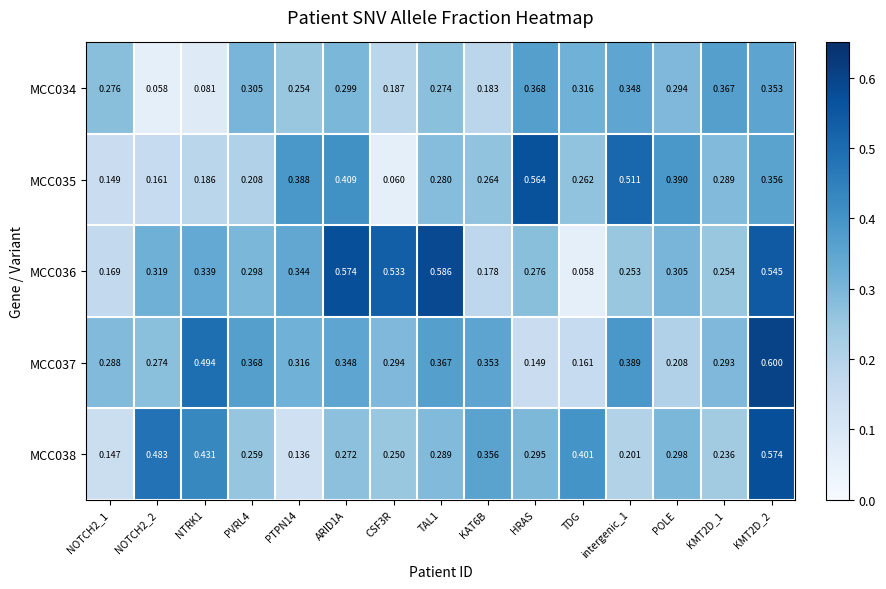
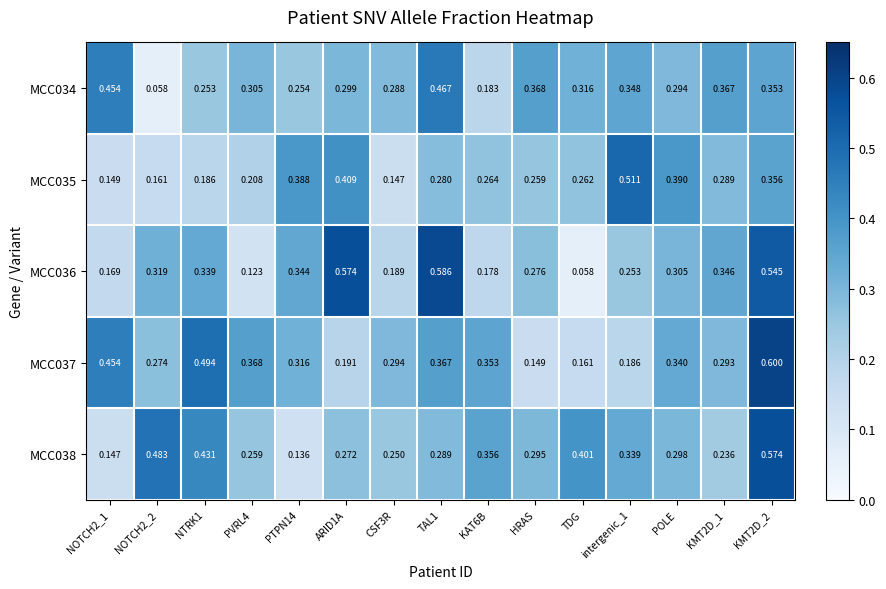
  {
    "MCC034": {
-     "NOTCH2_1": 0.276,
+     "NOTCH2_1": 0.454,
      "NOTCH2_2": 0.058,
-     "NTRK1": 0.081,
+     "NTRK1": 0.253,
      "PVRL4": 0.305,
      "PTPN14": 0.254,
      "ARID1A": 0.299,
-     "CSF3R": 0.187,
-     "TAL1": 0.274,
+     "CSF3R": 0.288,
+     "TAL1": 0.467,
      "KAT6B": 0.183,
      "HRAS": 0.368,
      "TDG": 0.316,
      "intergenic_1": 0.348,
      "POLE": 0.294,
      "KMT2D_1": 0.367,
      "KMT2D_2": 0.353
    },
    "MCC035": {
      "NOTCH2_1": 0.149,
      "NOTCH2_2": 0.161,
      "NTRK1": 0.186,
      "PVRL4": 0.208,
      "PTPN14": 0.388,
      "ARID1A": 0.409,
-     "CSF3R": 0.060,
+     "CSF3R": 0.147,
      "TAL1": 0.280,
      "KAT6B": 0.264,
-     "HRAS": 0.564,
+     "HRAS": 0.259,
      "TDG": 0.262,
      "intergenic_1": 0.511,
      "POLE": 0.390,
      "KMT2D_1": 0.289,
      "KMT2D_2": 0.356
    },
    "MCC036": {
      "NOTCH2_1": 0.169,
      "NOTCH2_2": 0.319,
      "NTRK1": 0.339,
-     "PVRL4": 0.298,
+     "PVRL4": 0.123,
      "PTPN14": 0.344,
      "ARID1A": 0.574,
-     "CSF3R": 0.533,
+     "CSF3R": 0.189,
      "TAL1": 0.586,
      "KAT6B": 0.178,
      "HRAS": 0.276,
      "TDG": 0.058,
      "intergenic_1": 0.253,
      "POLE": 0.305,
-     "KMT2D_1": 0.254,
+     "KMT2D_1": 0.346,
      "KMT2D_2": 0.545
    },
    "MCC037": {
-     "NOTCH2_1": 0.288,
+     "NOTCH2_1": 0.454,
      "NOTCH2_2": 0.274,
      "NTRK1": 0.494,
      "PVRL4": 0.368,
      "PTPN14": 0.316,
-     "ARID1A": 0.348,
+     "ARID1A": 0.191,
      "CSF3R": 0.294,
      "TAL1": 0.367,
      "KAT6B": 0.353,
      "HRAS": 0.149,
      "TDG": 0.161,
-     "intergenic_1": 0.389,
-     "POLE": 0.208,
+     "intergenic_1": 0.186,
+     "POLE": 0.340,
      "KMT2D_1": 0.293,
      "KMT2D_2": 0.600
    },
    "MCC038": {
      "NOTCH2_1": 0.147,
      "NOTCH2_2": 0.483,
      "NTRK1": 0.431,
      "PVRL4": 0.259,
      "PTPN14": 0.136,
      "ARID1A": 0.272,
      "CSF3R": 0.250,
      "TAL1": 0.289,
      "KAT6B": 0.356,
      "HRAS": 0.295,
      "TDG": 0.401,
-     "intergenic_1": 0.201,
+     "intergenic_1": 0.339,
      "POLE": 0.298,
      "KMT2D_1": 0.236,
      "KMT2D_2": 0.574
    }
  }
